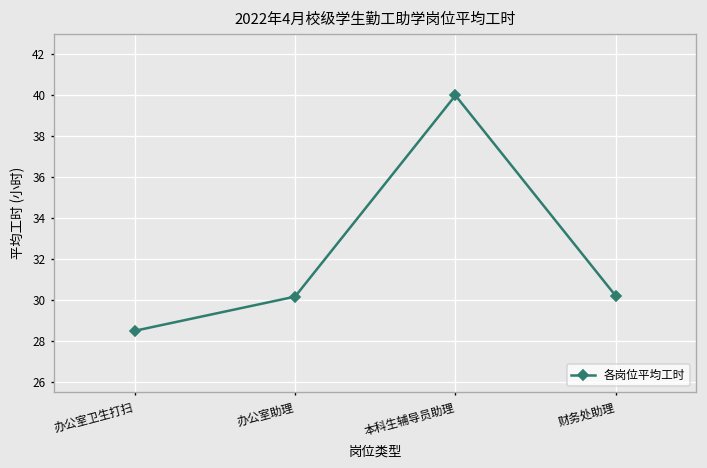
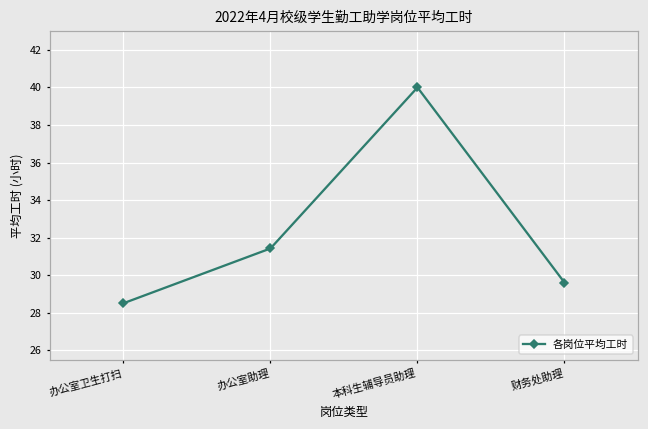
  {
    "办公室卫生打扫": 28.5,
-   "办公室助理": 30.2,
+   "办公室助理": 31.4,
    "本科生辅导员助理": 40.0,
-   "财务处助理": 30.2
+   "财务处助理": 29.6
  }
